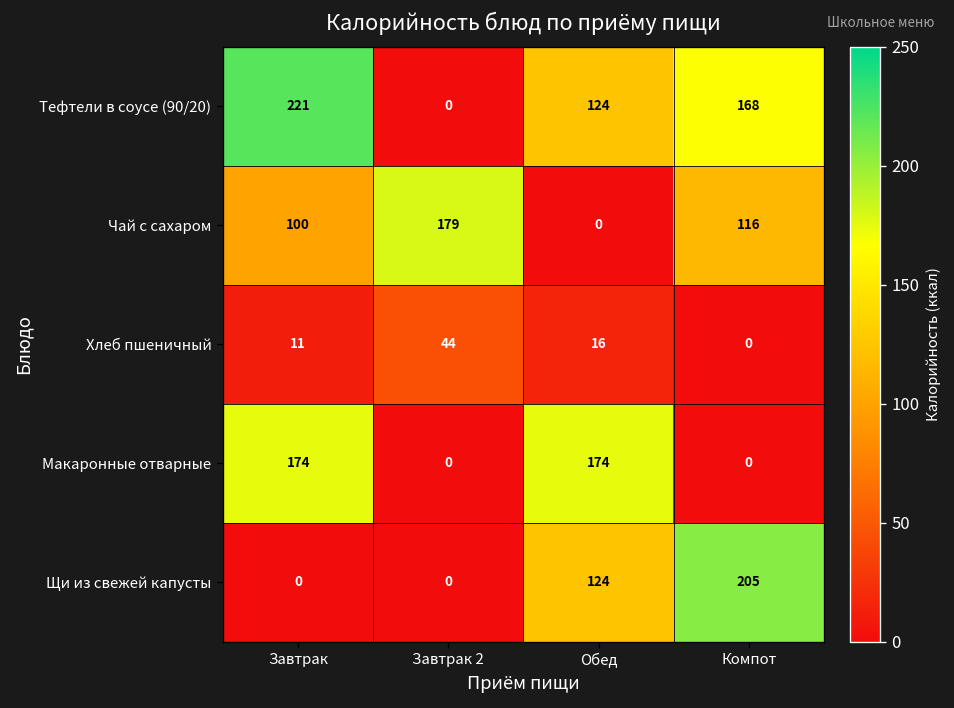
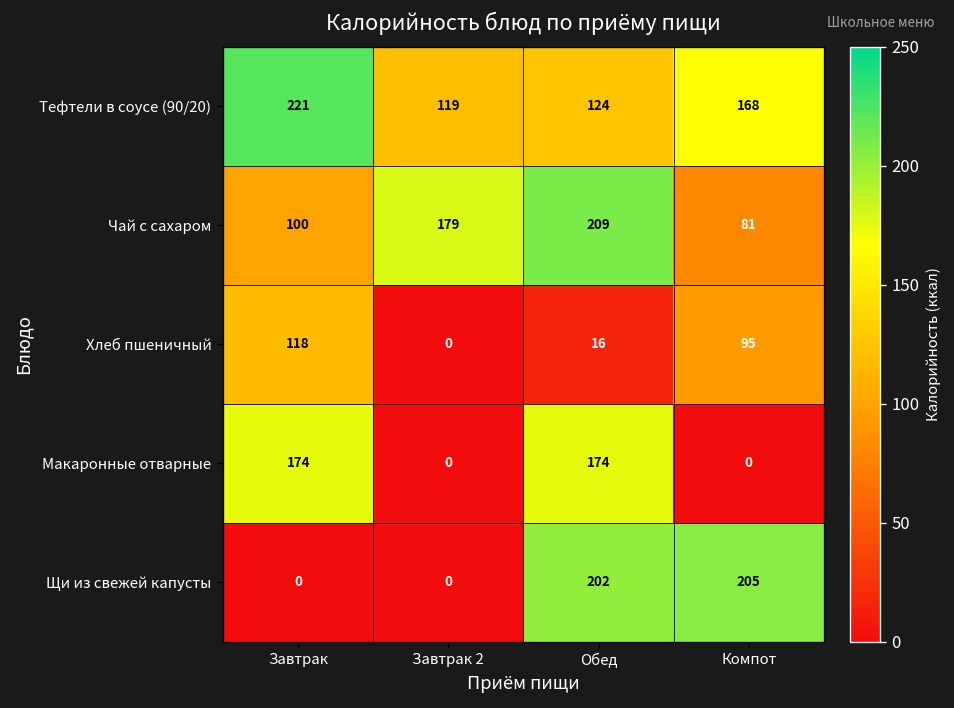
  {
    "Тефтели в соусе (90/20)": {
      "Завтрак": 221,
-     "Завтрак 2": 0,
+     "Завтрак 2": 119,
      "Обед": 124,
      "Компот": 168
    },
    "Чай с сахаром": {
      "Завтрак": 100,
      "Завтрак 2": 179,
-     "Обед": 0,
-     "Компот": 116
+     "Обед": 209,
+     "Компот": 81
    },
    "Хлеб пшеничный": {
-     "Завтрак": 11,
-     "Завтрак 2": 44,
+     "Завтрак": 118,
+     "Завтрак 2": 0,
      "Обед": 16,
-     "Компот": 0
+     "Компот": 95
    },
    "Макаронные отварные": {
      "Завтрак": 174,
      "Завтрак 2": 0,
      "Обед": 174,
      "Компот": 0
    },
    "Щи из свежей капусты": {
      "Завтрак": 0,
      "Завтрак 2": 0,
-     "Обед": 124,
+     "Обед": 202,
      "Компот": 205
    }
  }
